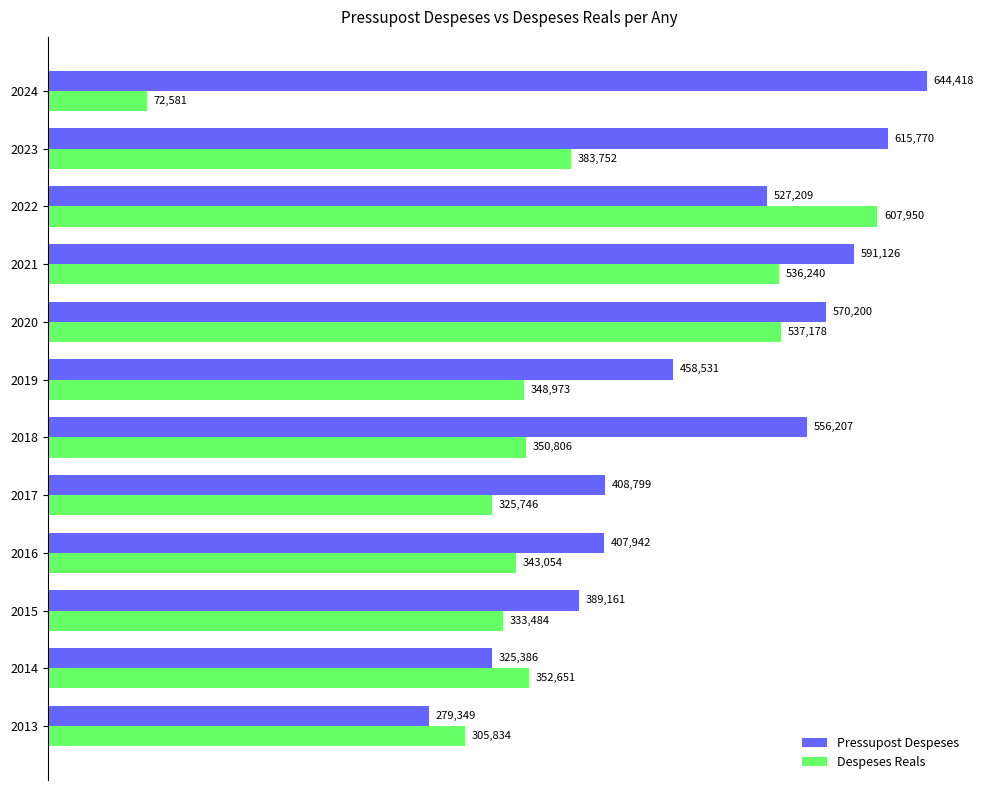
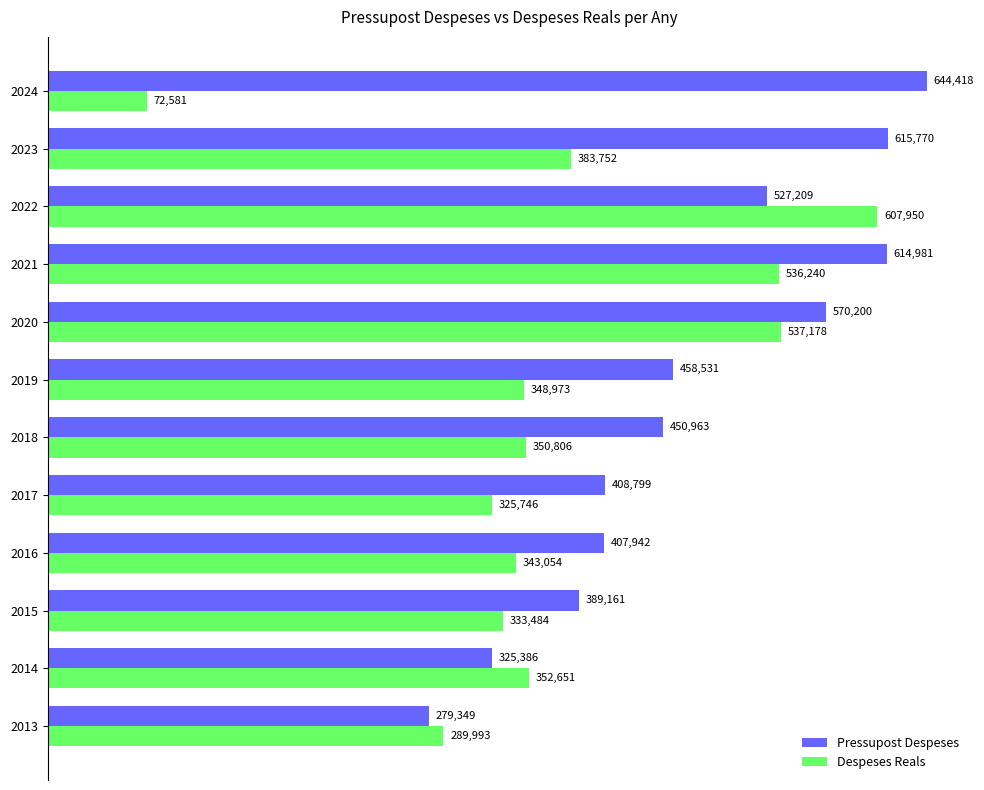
  {
    "Pressupost Despeses": {
      "2024": "644,418",
      "2023": "615,770",
      "2022": "527,209",
-     "2021": "591,126",
+     "2021": "614,981",
      "2020": "570,200",
      "2019": "458,531",
-     "2018": "556,207",
+     "2018": "450,963",
      "2017": "408,799",
      "2016": "407,942",
      "2015": "389,161",
      "2014": "325,386",
      "2013": "279,349"
    },
    "Despeses Reals": {
      "2024": "72,581",
      "2023": "383,752",
      "2022": "607,950",
      "2021": "536,240",
      "2020": "537,178",
      "2019": "348,973",
      "2018": "350,806",
      "2017": "325,746",
      "2016": "343,054",
      "2015": "333,484",
      "2014": "352,651",
-     "2013": "305,834"
+     "2013": "289,993"
    }
  }
